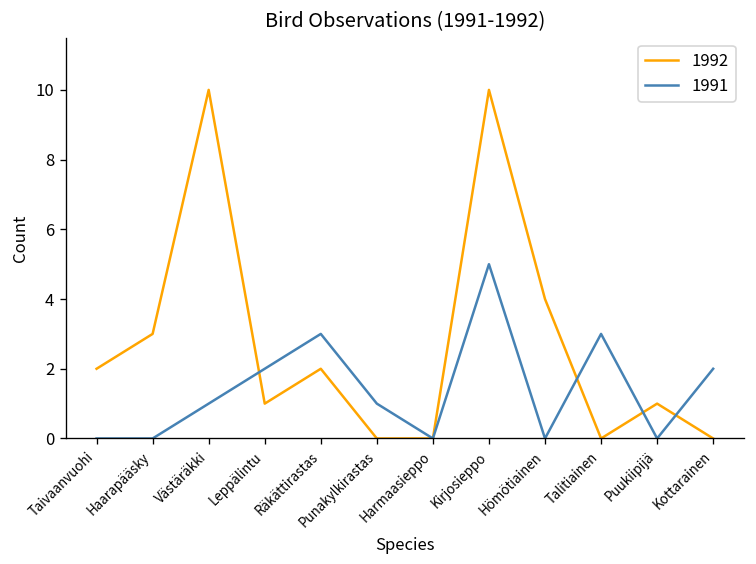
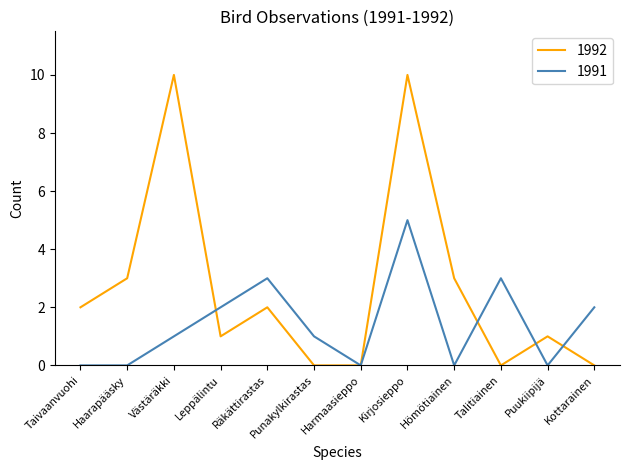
  {
    "1992": {
      "Taivaanvuohi": 2,
      "Haarapääsky": 3,
      "Västäräkki": 10,
      "Leppälintu": 1,
      "Räkättirastas": 2,
      "Punakylkirastas": 0,
      "Kirjosieppo": 10,
-     "Hömötiainen": 4,
+     "Hömötiainen": 3,
      "Talitiainen": 0,
      "Puukiipijä": 1,
      "Kottarainen": 0
    },
    "1991": {
      "Taivaanvuohi": 0,
      "Haarapääsky": 0,
      "Västäräkki": 1,
      "Leppälintu": 2,
      "Räkättirastas": 3,
      "Punakylkirastas": 1,
      "Kirjosieppo": 5,
      "Hömötiainen": 0,
      "Talitiainen": 3,
      "Puukiipijä": 0,
      "Kottarainen": 2
    }
  }
